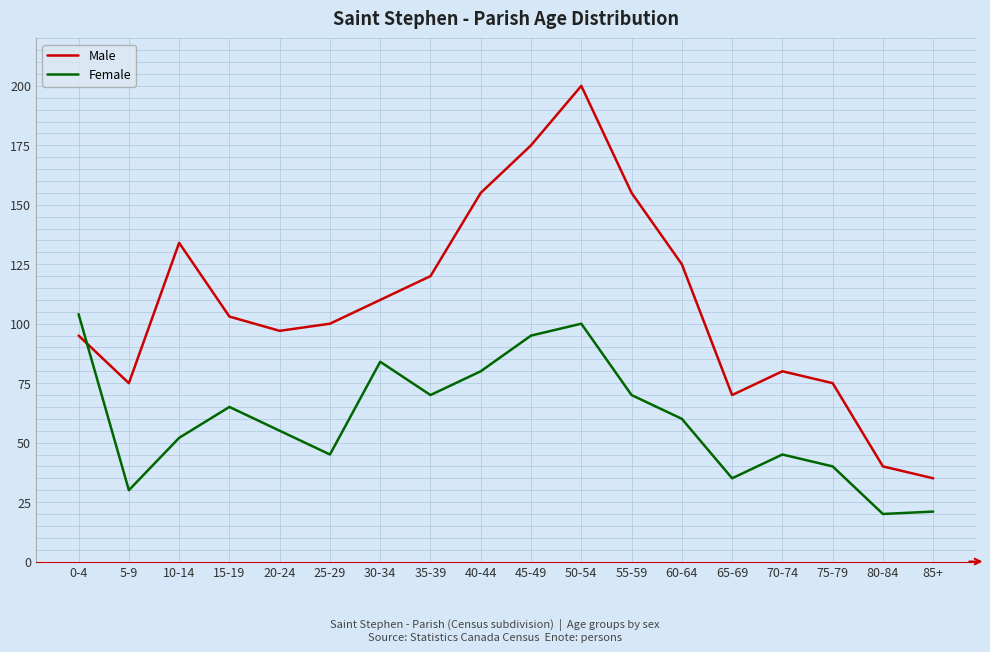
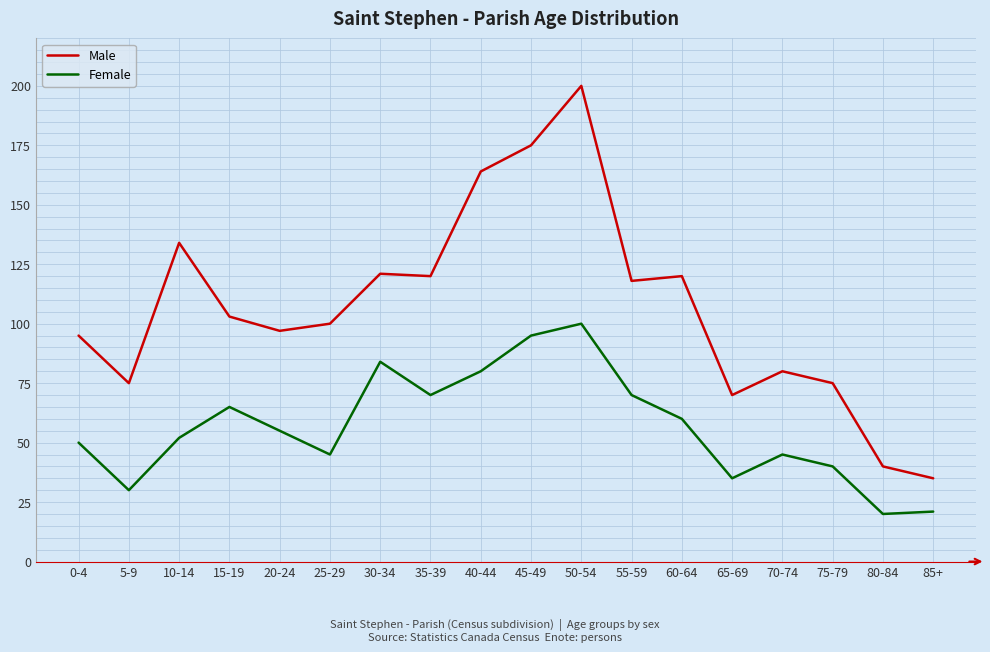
  {
    "Male": {
      "0-4": 95,
      "5-9": 75,
      "10-14": 134,
      "15-19": 103,
      "20-24": 97,
      "25-29": 100,
-     "30-34": 110,
+     "30-34": 121,
      "35-39": 120,
-     "40-44": 155,
+     "40-44": 164,
      "45-49": 175,
      "50-54": 200,
-     "55-59": 155,
-     "60-64": 125,
+     "55-59": 118,
+     "60-64": 120,
      "65-69": 70,
      "70-74": 80,
      "75-79": 75,
      "80-84": 40,
      "85+": 35
    },
    "Female": {
-     "0-4": 104,
+     "0-4": 50,
      "5-9": 30,
      "10-14": 52,
      "15-19": 65,
      "20-24": 55,
      "25-29": 45,
      "30-34": 84,
      "35-39": 70,
      "40-44": 80,
      "45-49": 95,
      "50-54": 100,
      "55-59": 70,
      "60-64": 60,
      "65-69": 35,
      "70-74": 45,
      "75-79": 40,
      "80-84": 20,
      "85+": 21
    }
  }
